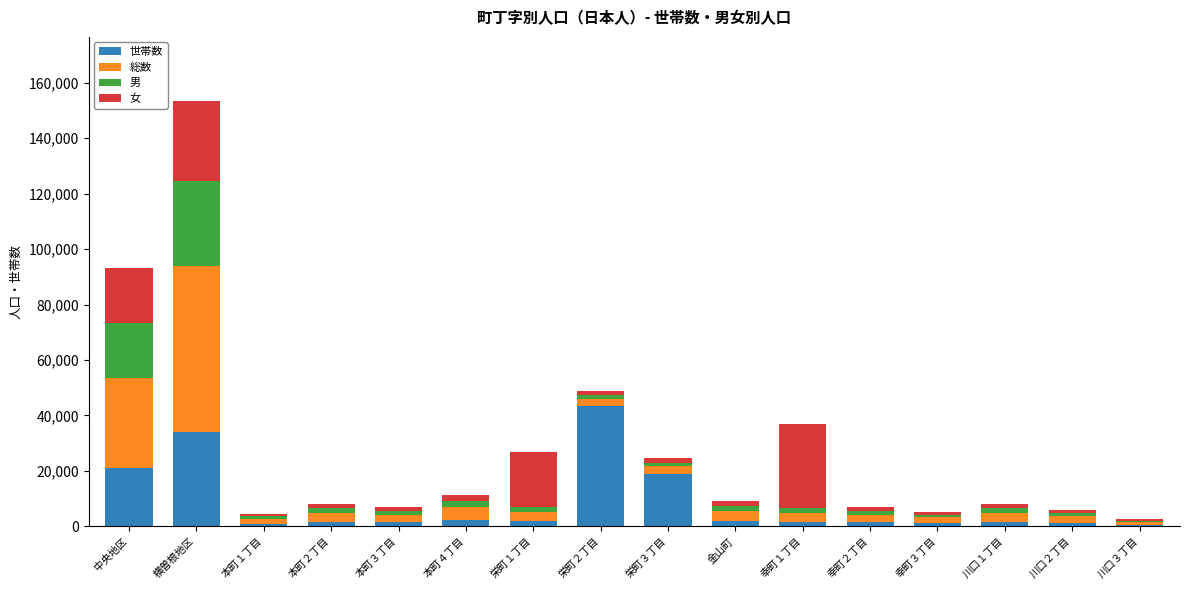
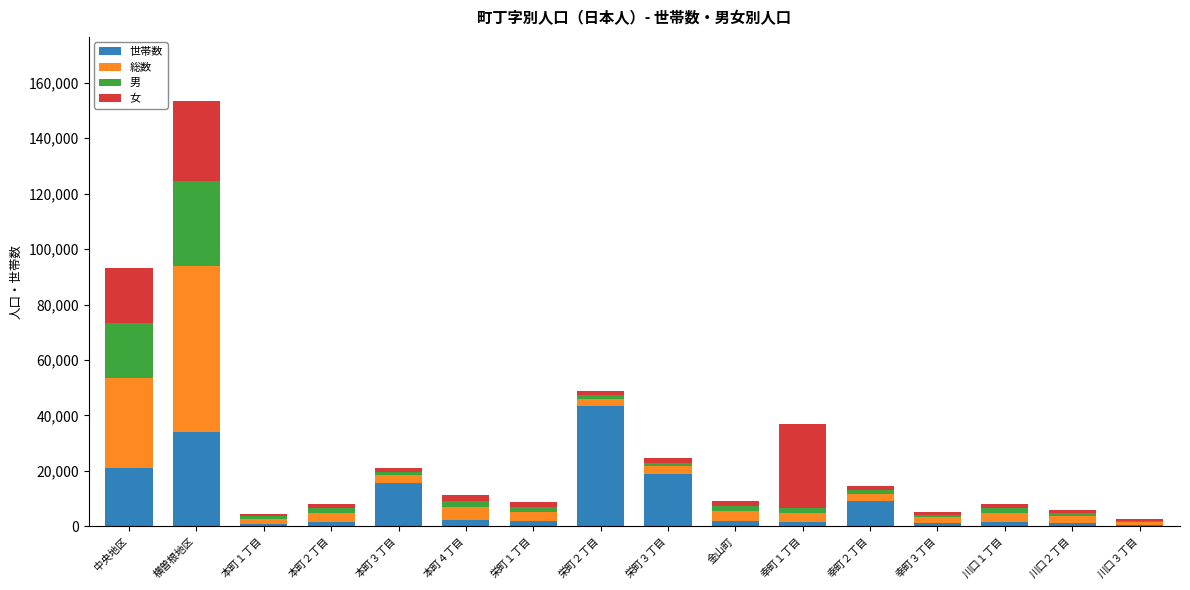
  {
    "世帯数": {
      "中央地区": "21,000",
      "横曽根地区": "34,000",
      "本町１丁目": "1,000",
      "本町２丁目": "2,000",
-     "本町３丁目": "1,000",
+     "本町３丁目": "16,000",
      "本町４丁目": "2,000",
      "栄町１丁目": "2,000",
      "栄町２丁目": "43,000",
      "栄町３丁目": "19,000",
      "金山町": "2,000",
      "幸町１丁目": "2,000",
-     "幸町２丁目": "2,000",
+     "幸町２丁目": "9,000",
      "幸町３丁目": "1,000",
      "川口１丁目": "2,000",
      "川口２丁目": "1,000"
    },
    "総数": {
      "中央地区": "32,000",
      "横曽根地区": "60,000",
      "本町１丁目": "2,000",
      "本町２丁目": "3,000",
      "本町３丁目": "3,000",
      "本町４丁目": "4,000",
      "栄町１丁目": "3,000",
      "栄町２丁目": "3,000",
      "栄町３丁目": "3,000",
      "金山町": "4,000",
      "幸町１丁目": "3,000",
      "幸町２丁目": "3,000",
      "幸町３丁目": "2,000",
      "川口１丁目": "3,000",
      "川口２丁目": "2,000",
      "川口３丁目": "1,000"
    },
    "男": {
      "中央地区": "20,000",
      "横曽根地区": "31,000",
      "本町１丁目": "1,000",
      "本町２丁目": "2,000",
      "本町３丁目": "1,000",
      "本町４丁目": "2,000",
      "栄町１丁目": "2,000",
      "栄町２丁目": "1,000",
      "栄町３丁目": "1,000",
      "金山町": "2,000",
      "幸町１丁目": "2,000",
      "幸町２丁目": "1,000",
      "幸町３丁目": "1,000",
      "川口１丁目": "2,000",
      "川口２丁目": "1,000"
    },
    "女": {
      "中央地区": "20,000",
      "横曽根地区": "29,000",
      "本町２丁目": "2,000",
      "本町３丁目": "1,000",
      "本町４丁目": "2,000",
-     "栄町１丁目": "20,000",
+     "栄町１丁目": "2,000",
      "栄町２丁目": "1,000",
      "栄町３丁目": "1,000",
      "金山町": "2,000",
      "幸町１丁目": "30,000",
      "幸町２丁目": "1,000",
      "幸町３丁目": "1,000",
      "川口１丁目": "2,000",
      "川口２丁目": "1,000"
    }
  }
